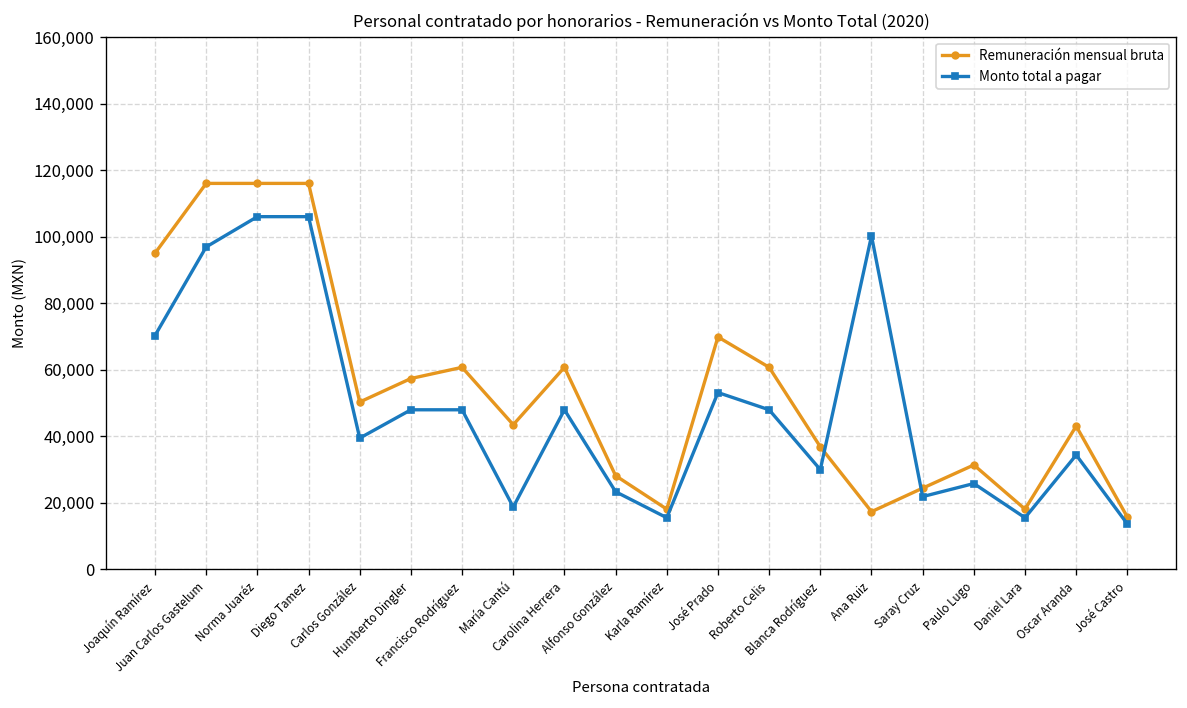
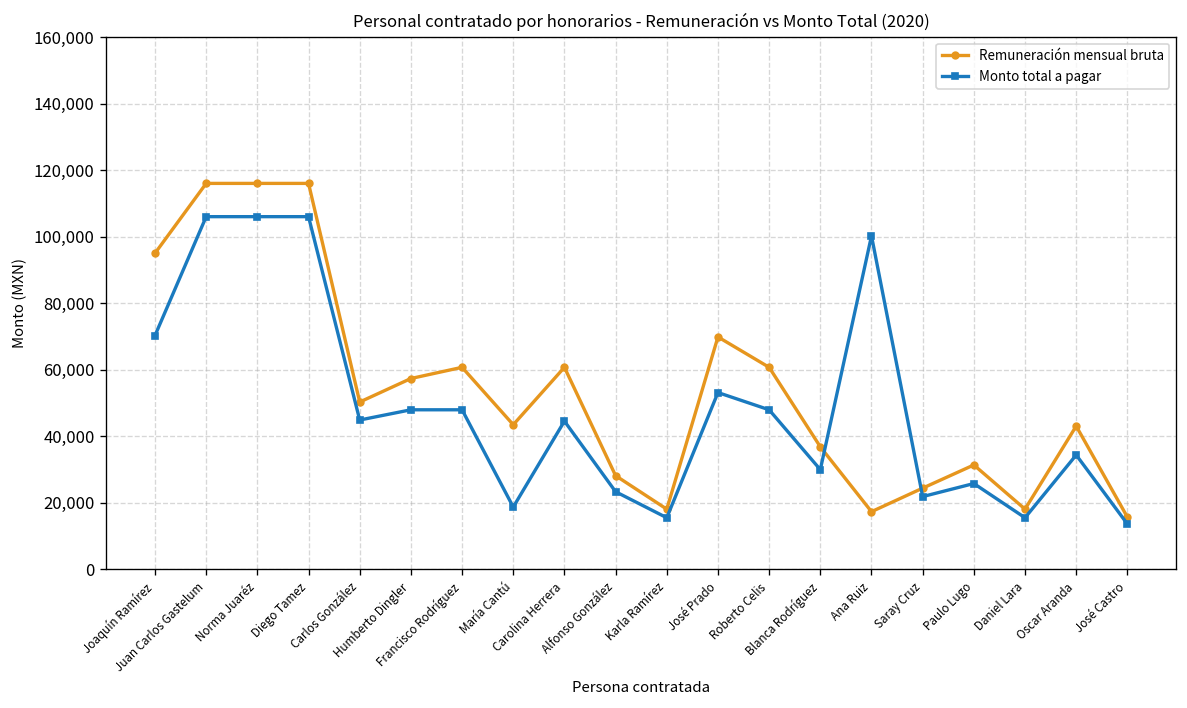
  {
    "Remuneración mensual bruta": {
      "Joaquín Ramírez": "95,000",
      "Juan Carlos Gastelum": "116,000",
      "Norma Juaréz": "116,000",
      "Diego Tamez": "116,000",
      "Carlos González": "50,000",
      "Humberto Dingler": "57,000",
      "Francisco Rodríguez": "61,000",
      "María Cantú": "43,000",
      "Carolina Herrera": "61,000",
      "Alfonso González": "28,000",
      "Karla Ramírez": "18,000",
      "José Prado": "70,000",
      "Roberto Celis": "61,000",
      "Blanca Rodríguez": "37,000",
      "Ana Ruiz": "17,000",
      "Saray Cruz": "24,000",
      "Paulo Lugo": "31,000",
      "Daniel Lara": "18,000",
      "Oscar Aranda": "43,000",
      "José Castro": "16,000"
    },
    "Monto total a pagar": {
      "Joaquín Ramírez": "70,000",
-     "Juan Carlos Gastelum": "97,000",
+     "Juan Carlos Gastelum": "106,000",
      "Norma Juaréz": "106,000",
      "Diego Tamez": "106,000",
-     "Carlos González": "39,000",
+     "Carlos González": "45,000",
      "Humberto Dingler": "48,000",
      "Francisco Rodríguez": "48,000",
      "María Cantú": "19,000",
-     "Carolina Herrera": "48,000",
+     "Carolina Herrera": "45,000",
      "Alfonso González": "23,000",
      "Karla Ramírez": "15,000",
      "José Prado": "53,000",
      "Roberto Celis": "48,000",
      "Blanca Rodríguez": "30,000",
      "Ana Ruiz": "100,000",
      "Saray Cruz": "22,000",
      "Paulo Lugo": "26,000",
      "Daniel Lara": "15,000",
      "Oscar Aranda": "34,000",
      "José Castro": "14,000"
    }
  }
